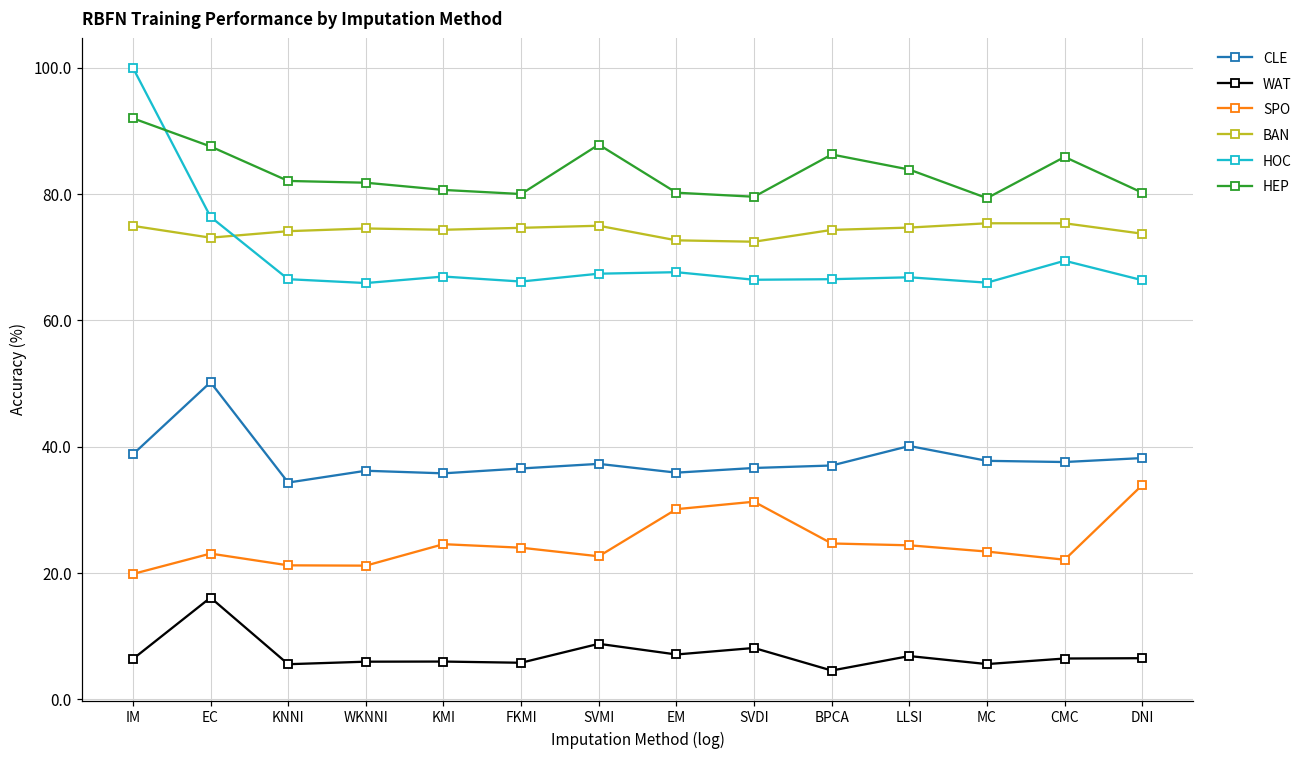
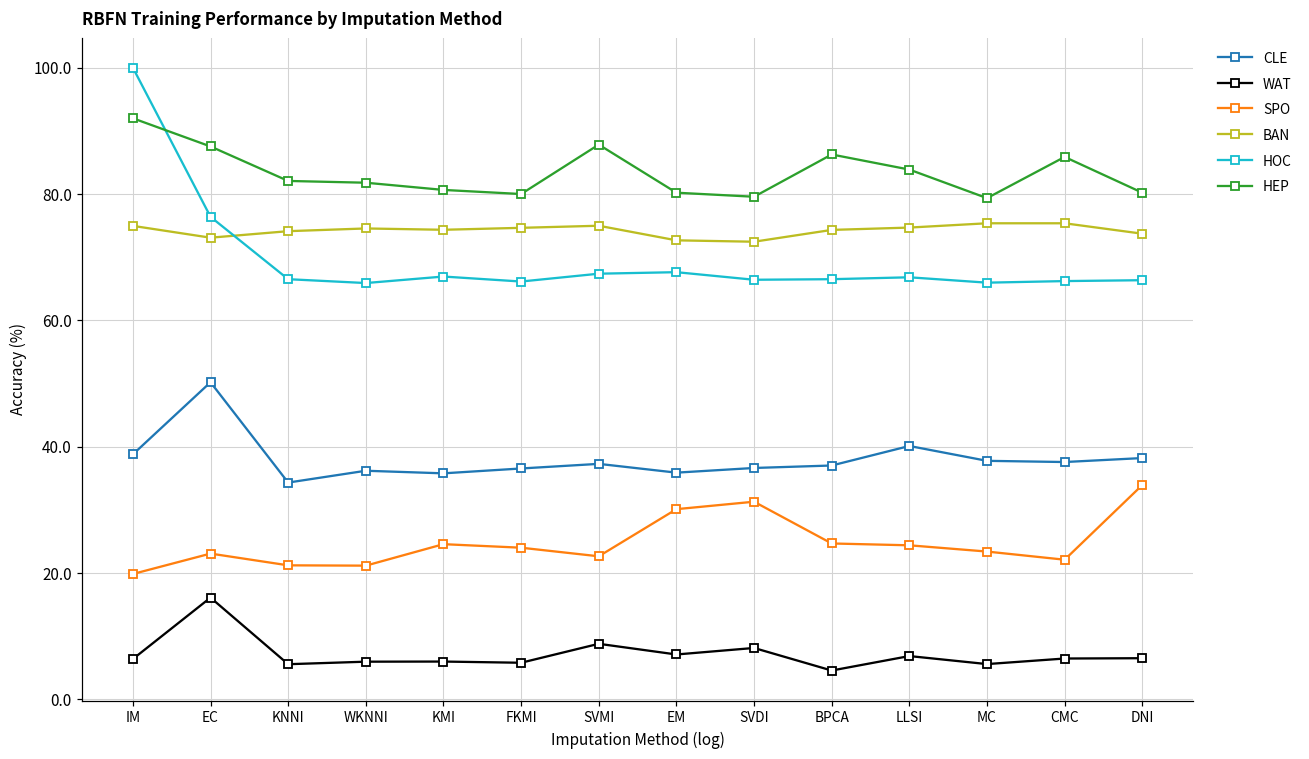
  {
    "CLE": {
      "IM": 39,
      "EC": 50,
      "KNNI": 34,
      "WKNNI": 36,
      "KMI": 36,
      "FKMI": 37,
      "SVMI": 37,
      "EM": 36,
      "SVDI": 37,
      "BPCA": 37,
      "LLSI": 40,
      "MC": 38,
      "CMC": 38,
      "DNI": 38
    },
    "WAT": {
      "IM": 6,
      "EC": 16,
      "KNNI": 6,
      "WKNNI": 6,
      "KMI": 6,
      "FKMI": 6,
      "SVMI": 9,
      "EM": 7,
      "SVDI": 8,
      "BPCA": 5,
      "LLSI": 7,
      "MC": 6,
      "CMC": 6,
      "DNI": 7
    },
    "SPO": {
      "IM": 20,
      "EC": 23,
      "KNNI": 21,
      "WKNNI": 21,
      "KMI": 25,
      "FKMI": 24,
      "SVMI": 23,
      "EM": 30,
      "SVDI": 31,
      "BPCA": 25,
      "LLSI": 24,
      "MC": 23,
      "CMC": 22,
      "DNI": 34
    },
    "BAN": {
      "IM": 75,
      "EC": 73,
      "KNNI": 74,
      "WKNNI": 75,
      "KMI": 74,
      "FKMI": 75,
      "SVMI": 75,
      "EM": 73,
      "SVDI": 72,
      "BPCA": 74,
      "LLSI": 75,
      "MC": 75,
      "CMC": 75,
      "DNI": 74
    },
    "HOC": {
      "IM": 100,
      "EC": 76,
      "KNNI": 67,
      "WKNNI": 66,
      "KMI": 67,
      "FKMI": 66,
      "SVMI": 67,
      "EM": 68,
      "SVDI": 66,
      "BPCA": 67,
      "LLSI": 67,
      "MC": 66,
-     "CMC": 69,
+     "CMC": 66,
      "DNI": 66
    },
    "HEP": {
      "IM": 92,
      "EC": 88,
      "KNNI": 82,
      "WKNNI": 82,
      "KMI": 81,
      "FKMI": 80,
      "SVMI": 88,
      "EM": 80,
      "SVDI": 80,
      "BPCA": 86,
      "LLSI": 84,
      "MC": 79,
      "CMC": 86,
      "DNI": 80
    }
  }
